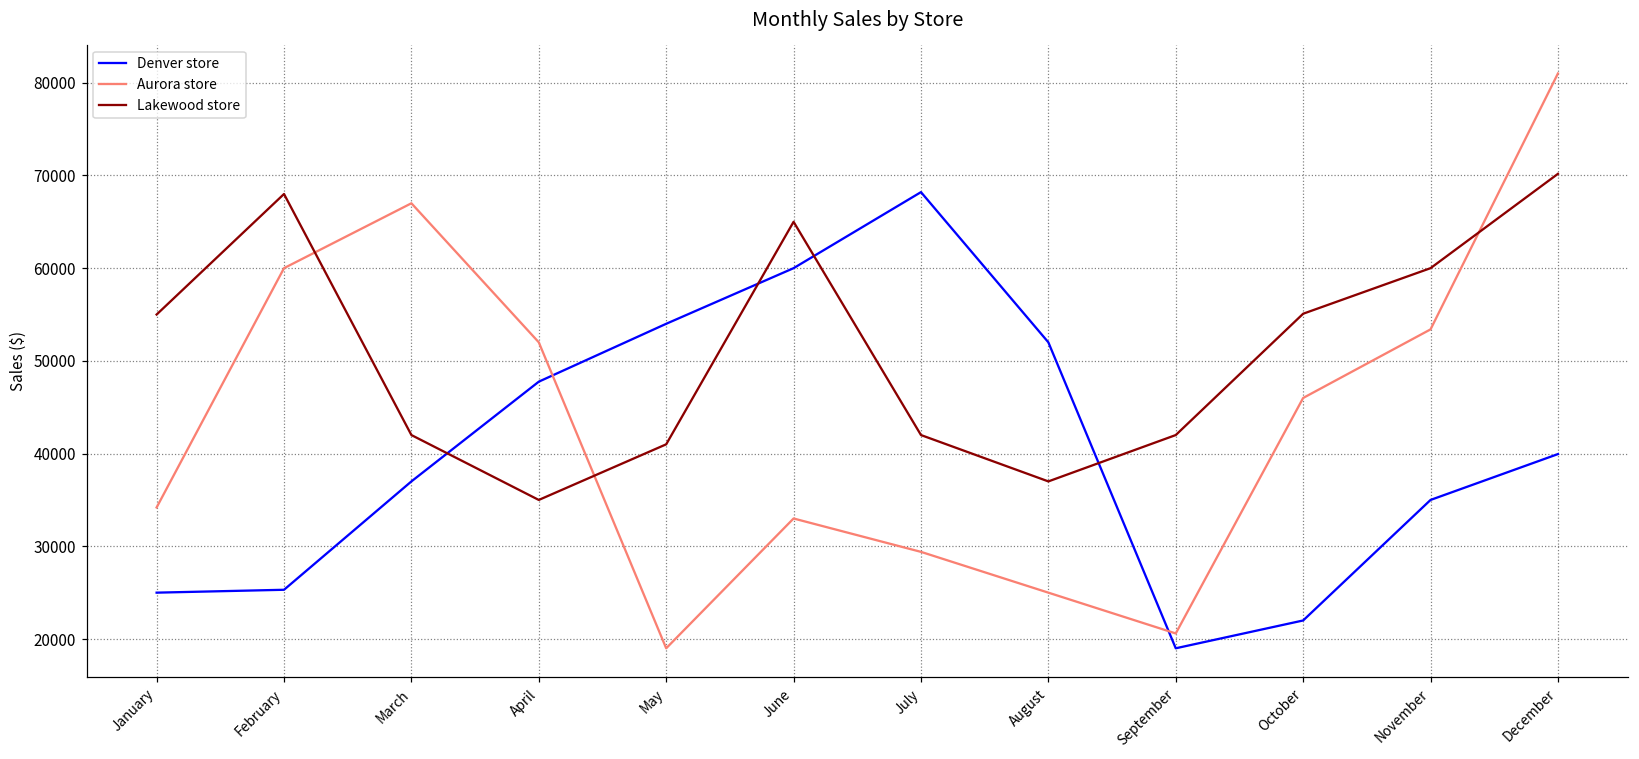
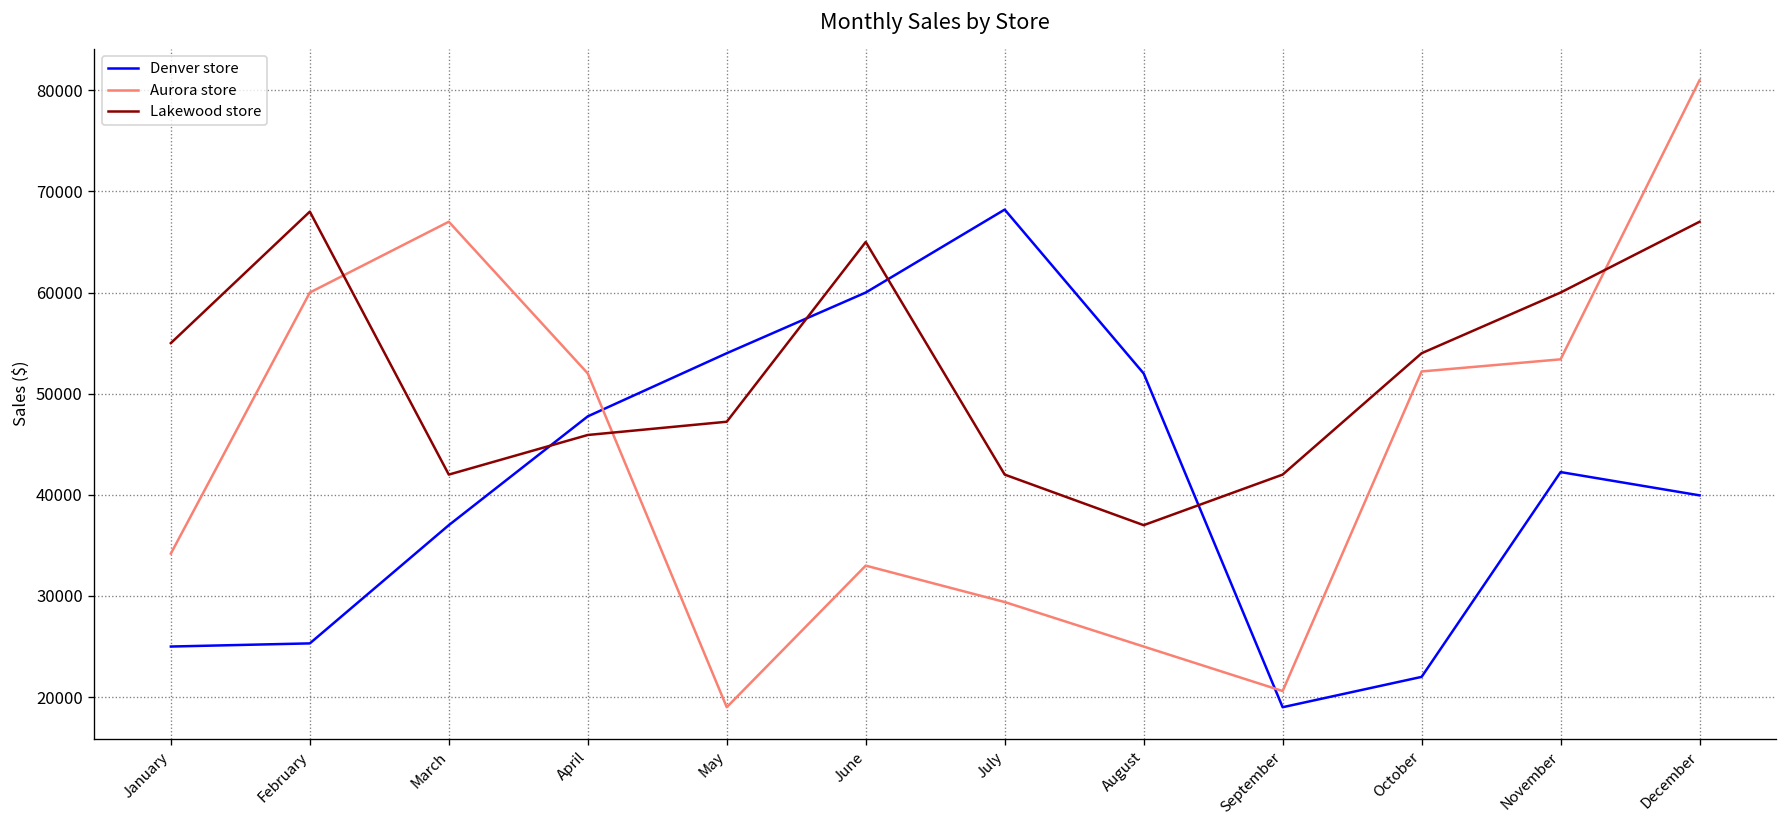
  {
    "Denver store": {
      "January": 25000,
      "February": 25000,
      "March": 37000,
      "April": 48000,
      "May": 54000,
      "June": 60000,
      "July": 68000,
      "August": 52000,
      "September": 19000,
      "October": 22000,
-     "November": 35000,
+     "November": 42000,
      "December": 40000
    },
    "Aurora store": {
      "January": 34000,
      "February": 60000,
      "March": 67000,
      "April": 52000,
      "May": 19000,
      "June": 33000,
      "July": 29000,
      "August": 25000,
      "September": 21000,
-     "October": 46000,
+     "October": 52000,
      "November": 53000,
      "December": 81000
    },
    "Lakewood store": {
      "January": 55000,
      "February": 68000,
      "March": 42000,
-     "April": 35000,
-     "May": 41000,
+     "April": 46000,
+     "May": 47000,
      "June": 65000,
      "July": 42000,
      "August": 37000,
      "September": 42000,
-     "October": 55000,
+     "October": 54000,
      "November": 60000,
-     "December": 70000
+     "December": 67000
    }
  }
